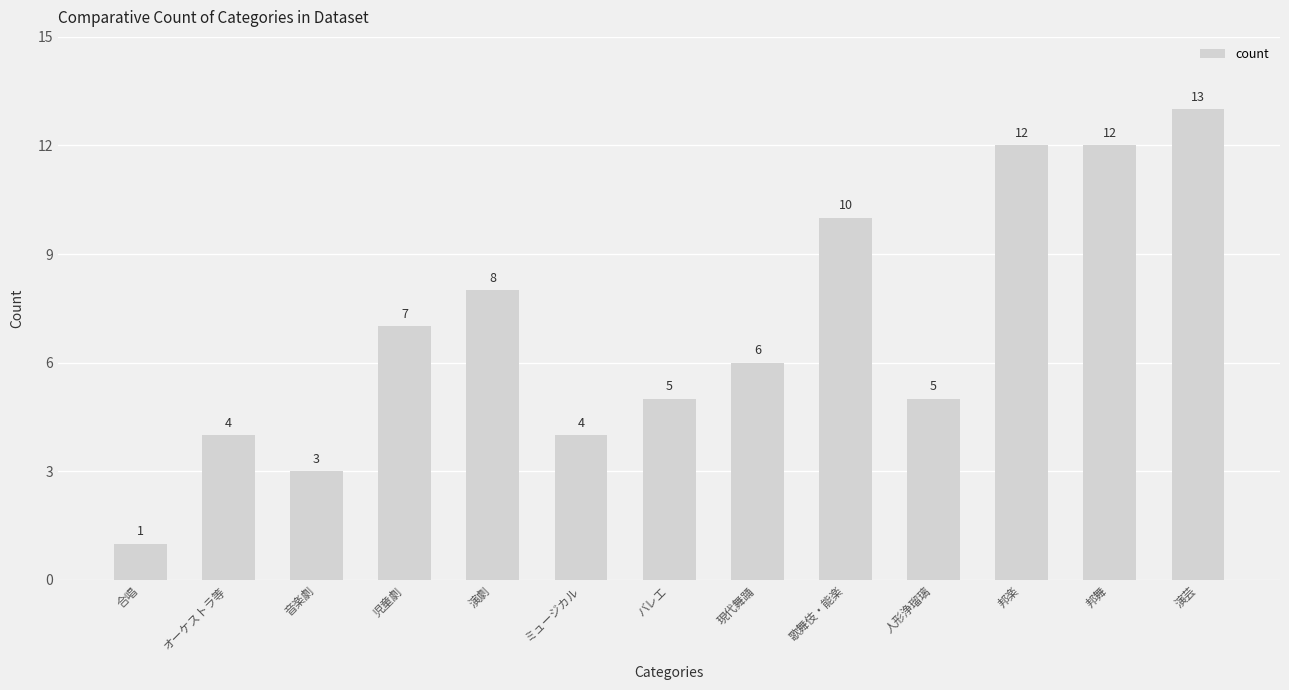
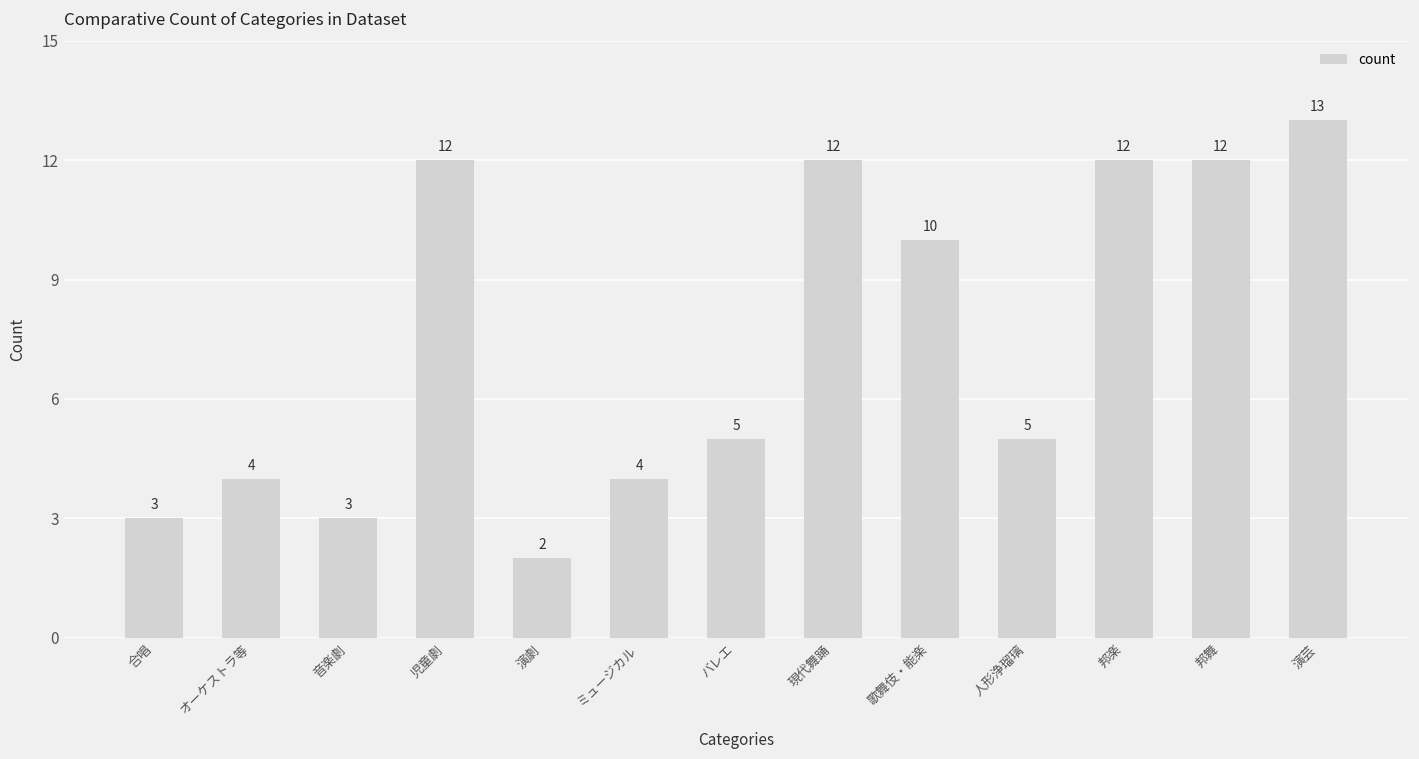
  {
-   "合唱": 1,
+   "合唱": 3,
    "オーケストラ等": 4,
    "音楽劇": 3,
-   "児童劇": 7,
-   "演劇": 8,
+   "児童劇": 12,
+   "演劇": 2,
    "ミュージカル": 4,
    "バレエ": 5,
-   "現代舞踊": 6,
+   "現代舞踊": 12,
    "歌舞伎・能楽": 10,
    "人形浄瑠璃": 5,
    "邦楽": 12,
    "邦舞": 12,
    "演芸": 13
  }
